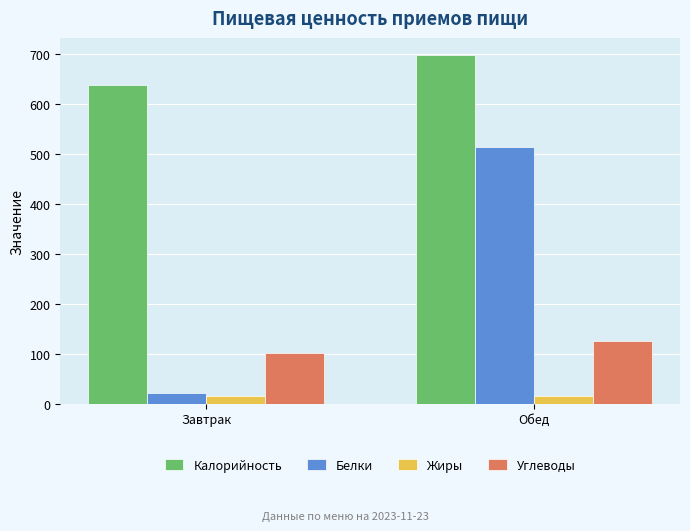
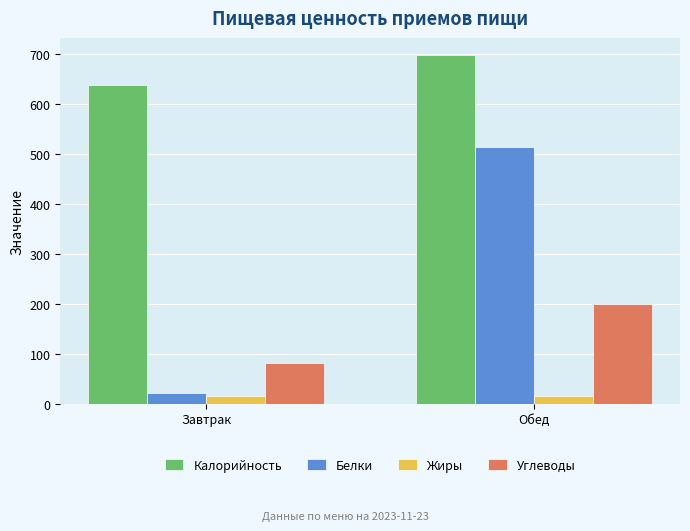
  {
    "Калорийность": {
      "Завтрак": 640,
      "Обед": 700
    },
    "Белки": {
      "Завтрак": 20,
      "Обед": 510
    },
    "Жиры": {
      "Завтрак": 20,
      "Обед": 10
    },
    "Углеводы": {
-     "Завтрак": 100,
-     "Обед": 120
+     "Завтрак": 80,
+     "Обед": 200
    }
  }
